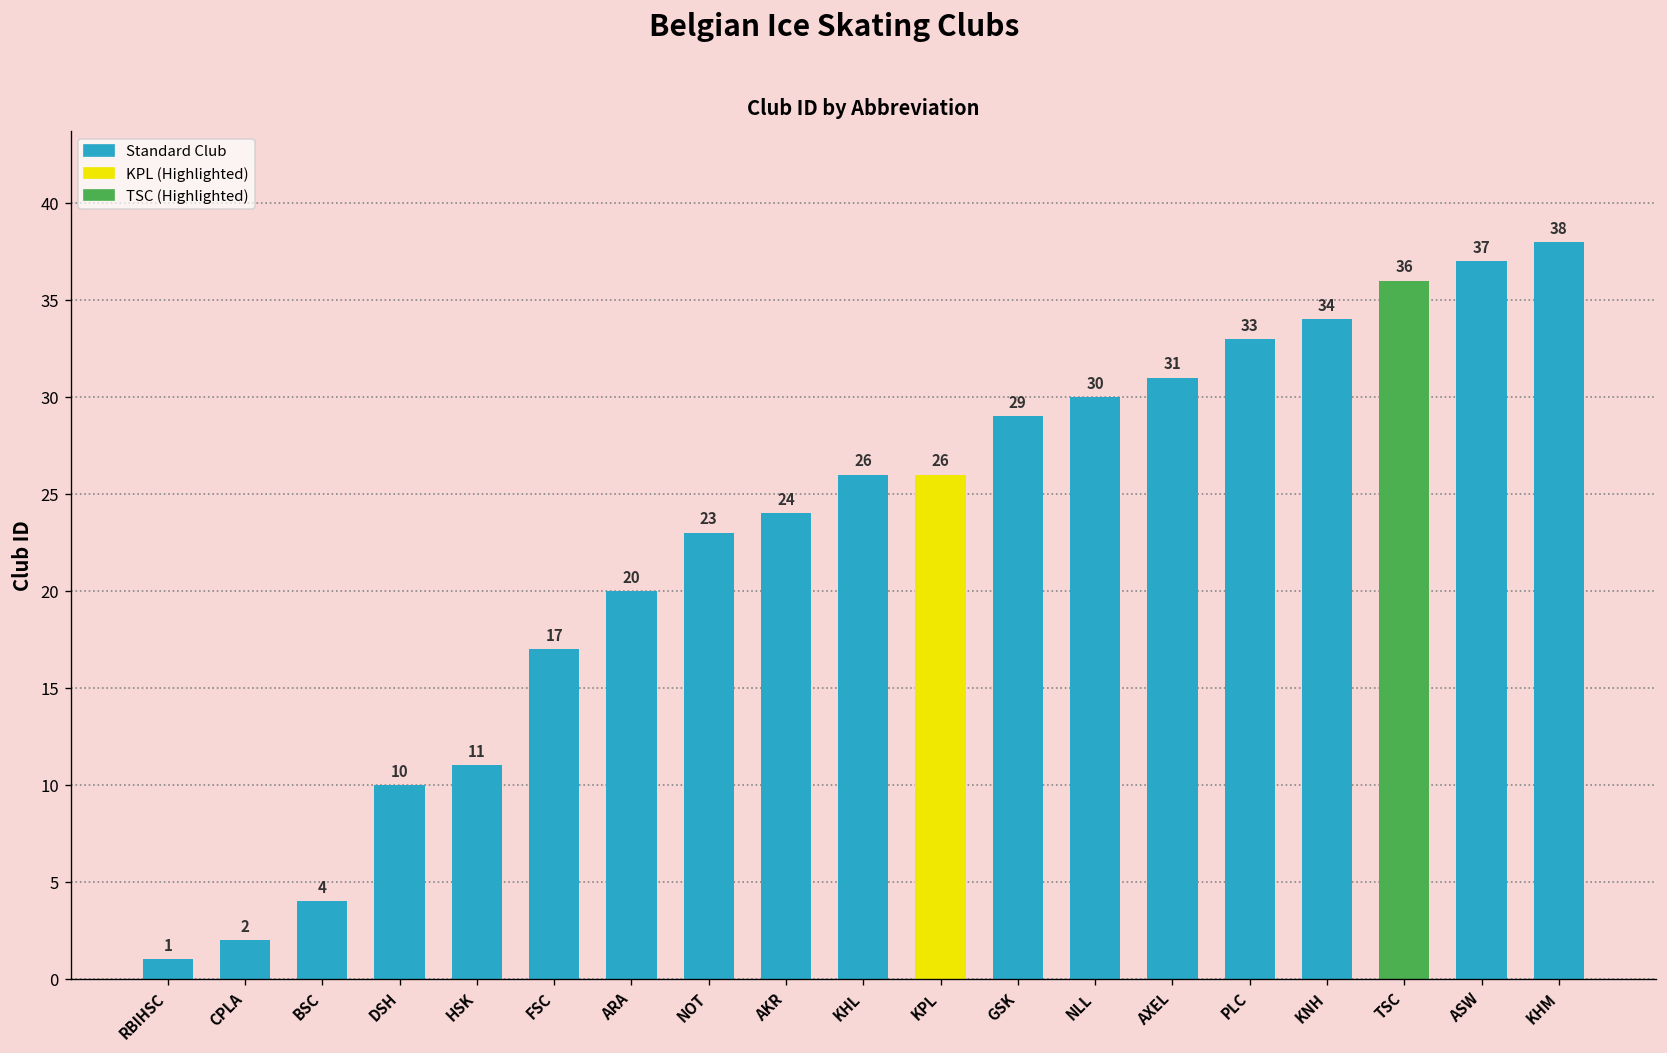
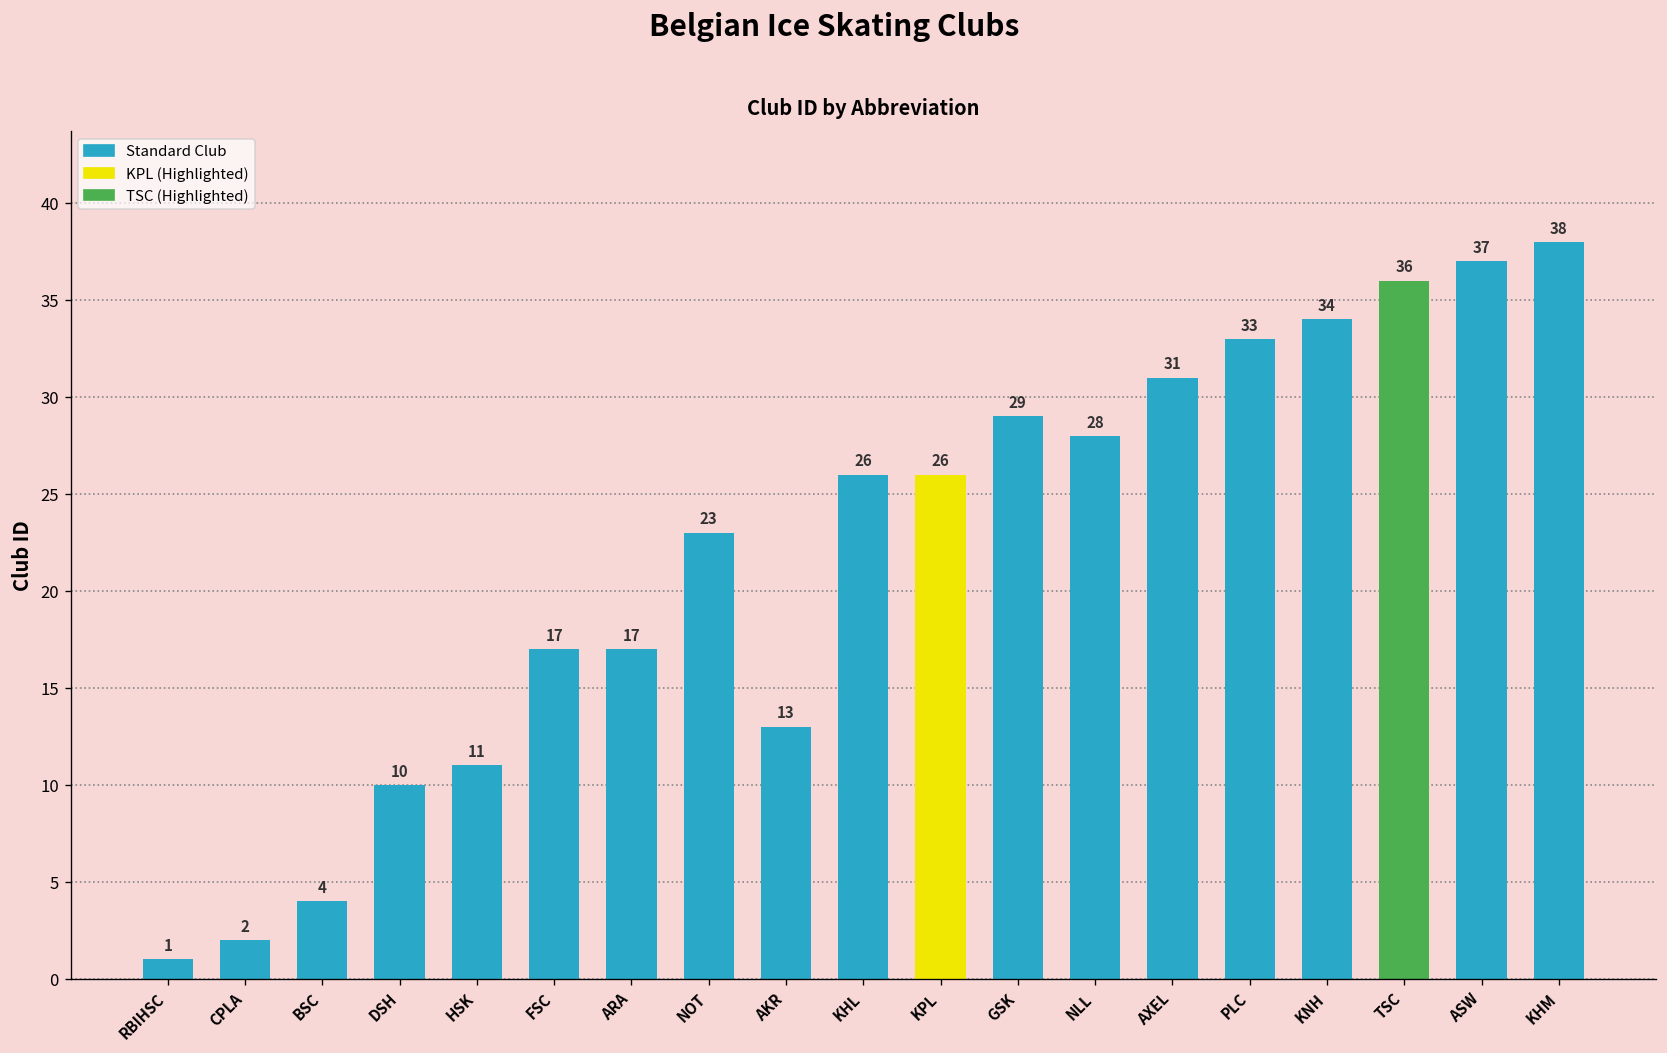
  {
    "RBIHSC": 1,
    "CPLA": 2,
    "BSC": 4,
    "DSH": 10,
    "HSK": 11,
    "FSC": 17,
-   "ARA": 20,
+   "ARA": 17,
    "NOT": 23,
-   "AKR": 24,
+   "AKR": 13,
    "KHL": 26,
    "KPL": 26,
    "GSK": 29,
-   "NLL": 30,
+   "NLL": 28,
    "AXEL": 31,
    "PLC": 33,
    "KNH": 34,
    "TSC": 36,
    "ASW": 37,
    "KHM": 38
  }
